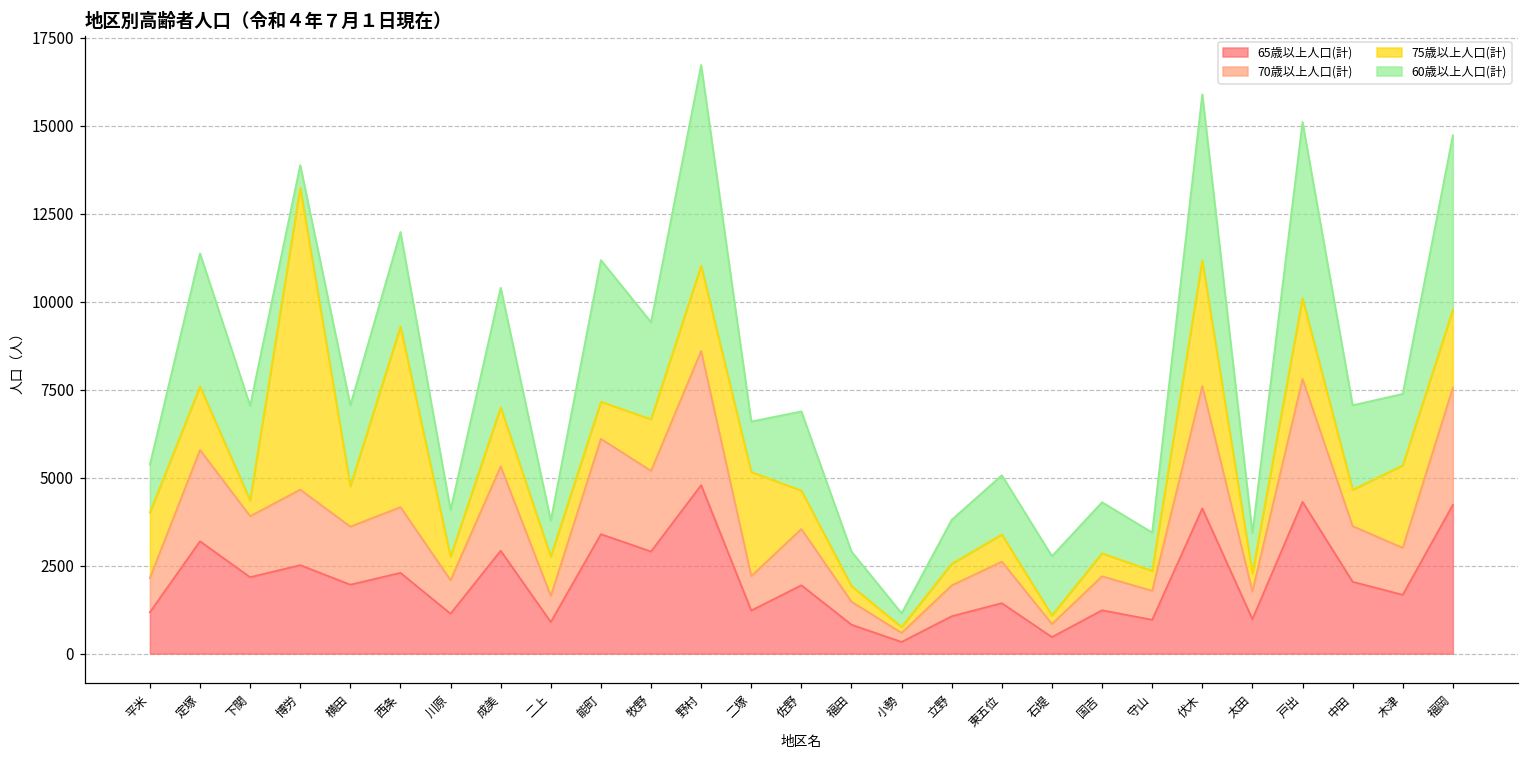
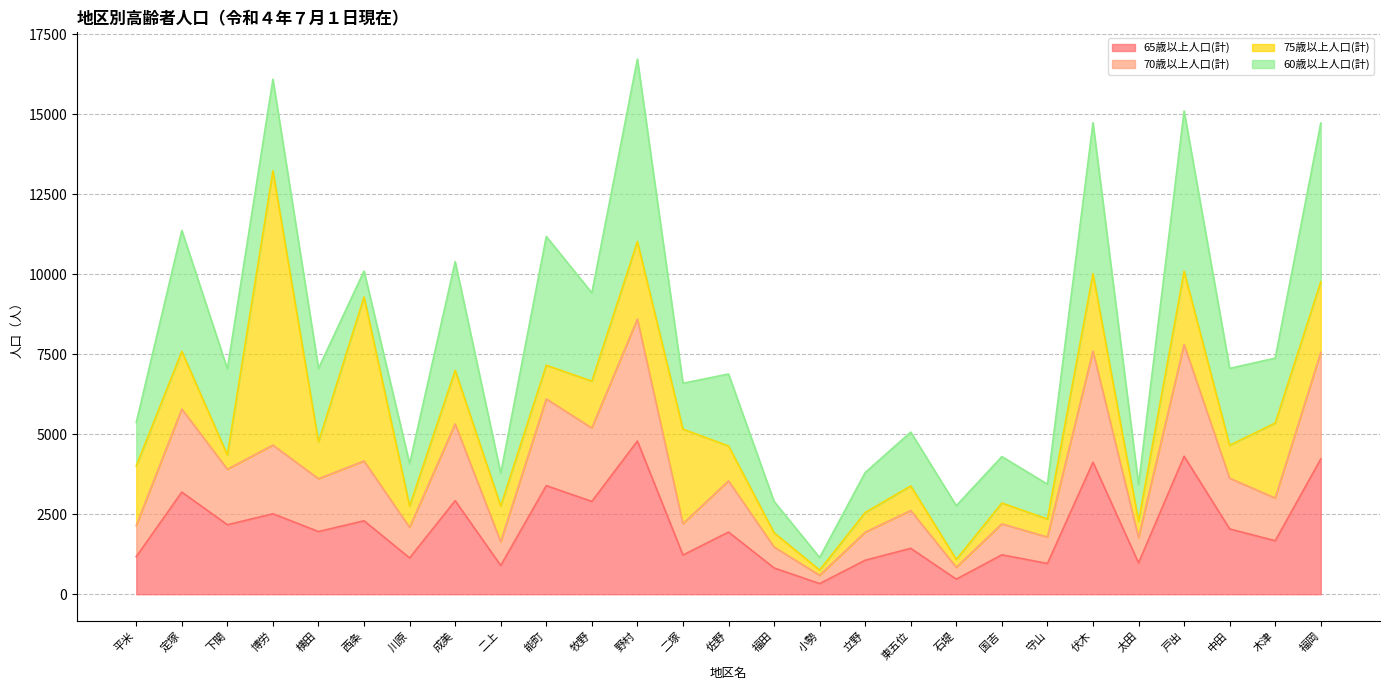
  {
    "75歳以上人口(計)": {
      "平米": 1900,
      "定塚": 1800,
      "下関": 400,
      "博労": 8600,
      "横田": 1100,
      "西条": 5100,
      "川原": 700,
      "成美": 1700,
      "二上": 1100,
      "能町": 1100,
      "牧野": 1500,
      "野村": 2400,
      "二塚": 3000,
      "佐野": 1100,
      "福田": 400,
      "小勢": 200,
      "立野": 600,
      "東五位": 800,
      "石堤": 200,
      "国吉": 700,
      "守山": 600,
-     "伏木": 3600,
+     "伏木": 2400,
      "太田": 500,
      "戸出": 2300,
      "中田": 1000,
      "木津": 2300,
      "福岡": 2200
    },
    "60歳以上人口(計)": {
      "平米": 1400,
      "定塚": 3800,
      "下関": 2700,
-     "博労": 600,
+     "博労": 2900,
      "横田": 2300,
-     "西条": 2700,
+     "西条": 800,
      "川原": 1300,
      "成美": 3400,
      "二上": 1000,
      "能町": 4000,
      "牧野": 2800,
      "野村": 5700,
      "二塚": 1400,
      "佐野": 2300,
      "福田": 1000,
      "小勢": 400,
      "立野": 1300,
      "東五位": 1700,
      "石堤": 1700,
      "国吉": 1500,
      "守山": 1100,
      "伏木": 4700,
      "太田": 1100,
      "戸出": 5000,
      "中田": 2400,
      "木津": 2000,
      "福岡": 5000
    }
  }
